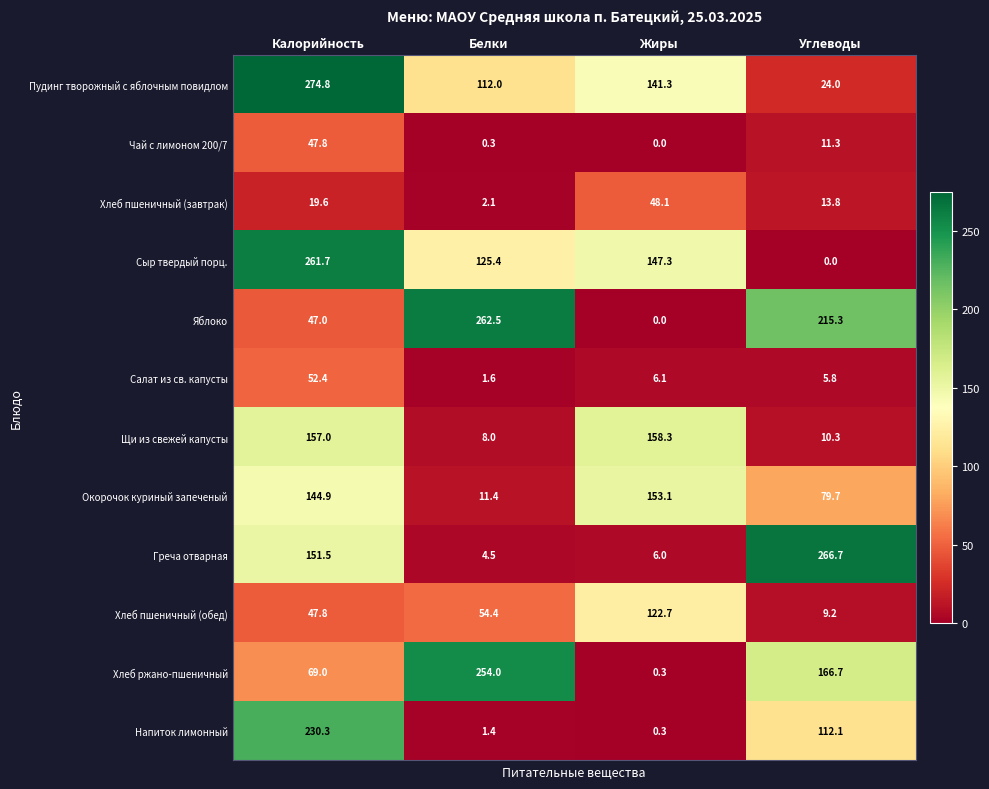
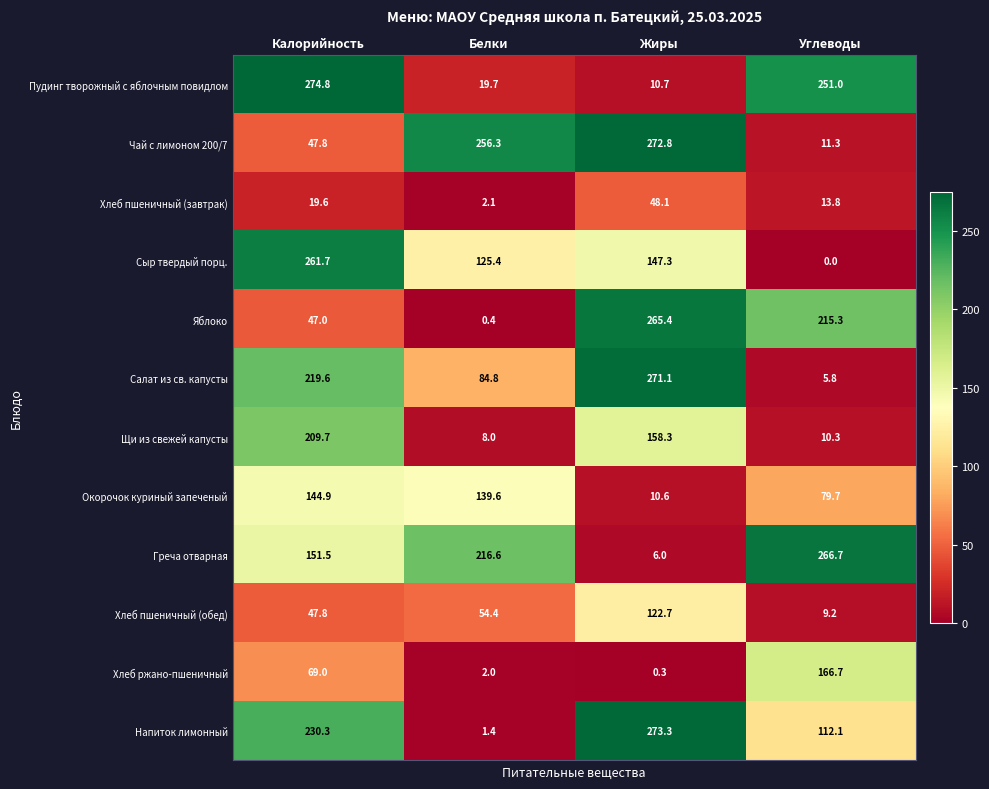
  {
    "Пудинг творожный с яблочным повидлом": {
      "Калорийность": 274.8,
-     "Белки": 112.0,
-     "Жиры": 141.3,
-     "Углеводы": 24.0
+     "Белки": 19.7,
+     "Жиры": 10.7,
+     "Углеводы": 251.0
    },
    "Чай с лимоном 200/7": {
      "Калорийность": 47.8,
-     "Белки": 0.3,
-     "Жиры": 0.0,
+     "Белки": 256.3,
+     "Жиры": 272.8,
      "Углеводы": 11.3
    },
    "Хлеб пшеничный (завтрак)": {
      "Калорийность": 19.6,
      "Белки": 2.1,
      "Жиры": 48.1,
      "Углеводы": 13.8
    },
    "Сыр твердый порц.": {
      "Калорийность": 261.7,
      "Белки": 125.4,
      "Жиры": 147.3,
      "Углеводы": 0.0
    },
    "Яблоко": {
      "Калорийность": 47.0,
-     "Белки": 262.5,
-     "Жиры": 0.0,
+     "Белки": 0.4,
+     "Жиры": 265.4,
      "Углеводы": 215.3
    },
    "Салат из св. капусты": {
-     "Калорийность": 52.4,
-     "Белки": 1.6,
-     "Жиры": 6.1,
+     "Калорийность": 219.6,
+     "Белки": 84.8,
+     "Жиры": 271.1,
      "Углеводы": 5.8
    },
    "Щи из свежей капусты": {
-     "Калорийность": 157.0,
+     "Калорийность": 209.7,
      "Белки": 8.0,
      "Жиры": 158.3,
      "Углеводы": 10.3
    },
    "Окорочок куриный запеченый": {
      "Калорийность": 144.9,
-     "Белки": 11.4,
-     "Жиры": 153.1,
+     "Белки": 139.6,
+     "Жиры": 10.6,
      "Углеводы": 79.7
    },
    "Греча отварная": {
      "Калорийность": 151.5,
-     "Белки": 4.5,
+     "Белки": 216.6,
      "Жиры": 6.0,
      "Углеводы": 266.7
    },
    "Хлеб пшеничный (обед)": {
      "Калорийность": 47.8,
      "Белки": 54.4,
      "Жиры": 122.7,
      "Углеводы": 9.2
    },
    "Хлеб ржано-пшеничный": {
      "Калорийность": 69.0,
-     "Белки": 254.0,
+     "Белки": 2.0,
      "Жиры": 0.3,
      "Углеводы": 166.7
    },
    "Напиток лимонный": {
      "Калорийность": 230.3,
      "Белки": 1.4,
-     "Жиры": 0.3,
+     "Жиры": 273.3,
      "Углеводы": 112.1
    }
  }
